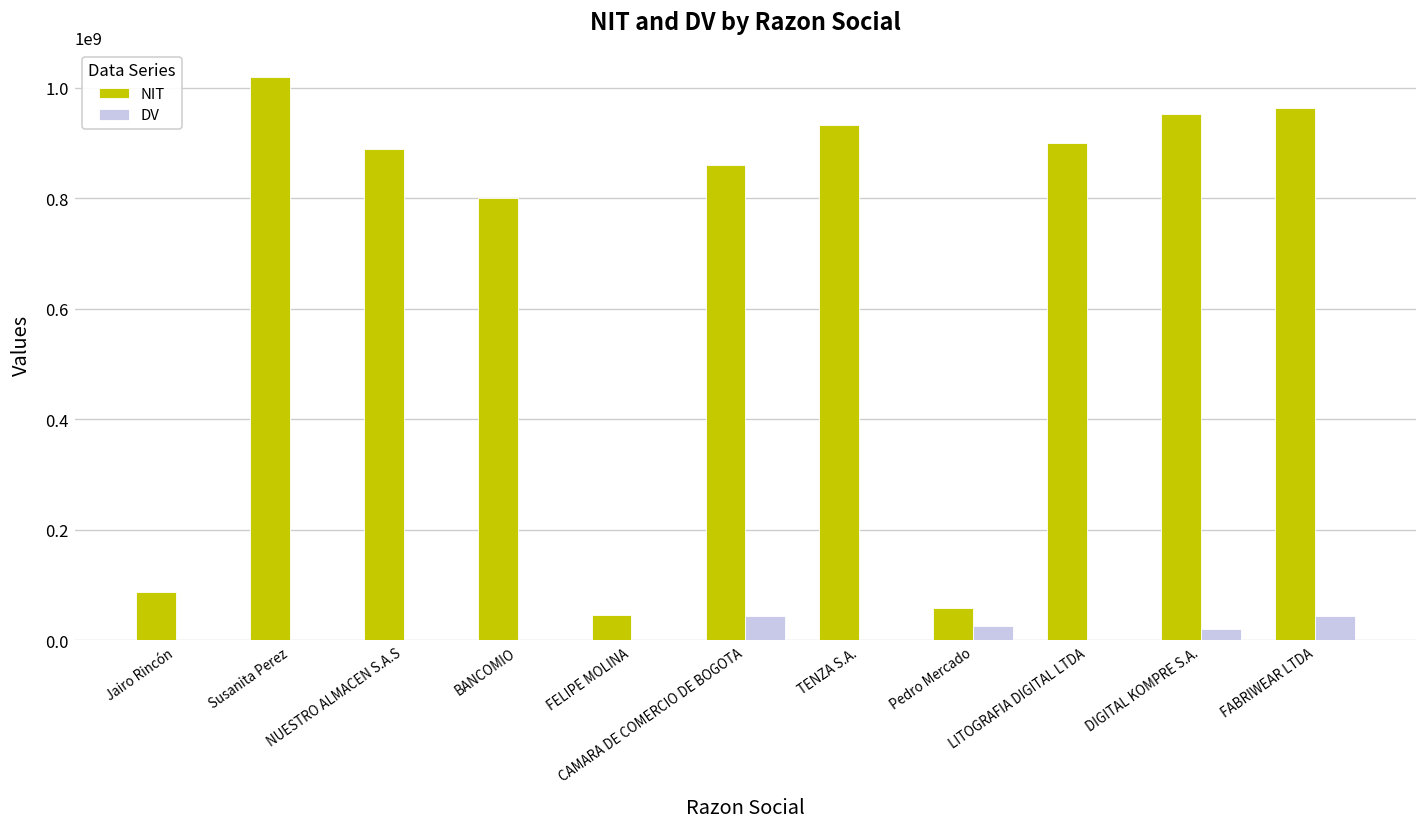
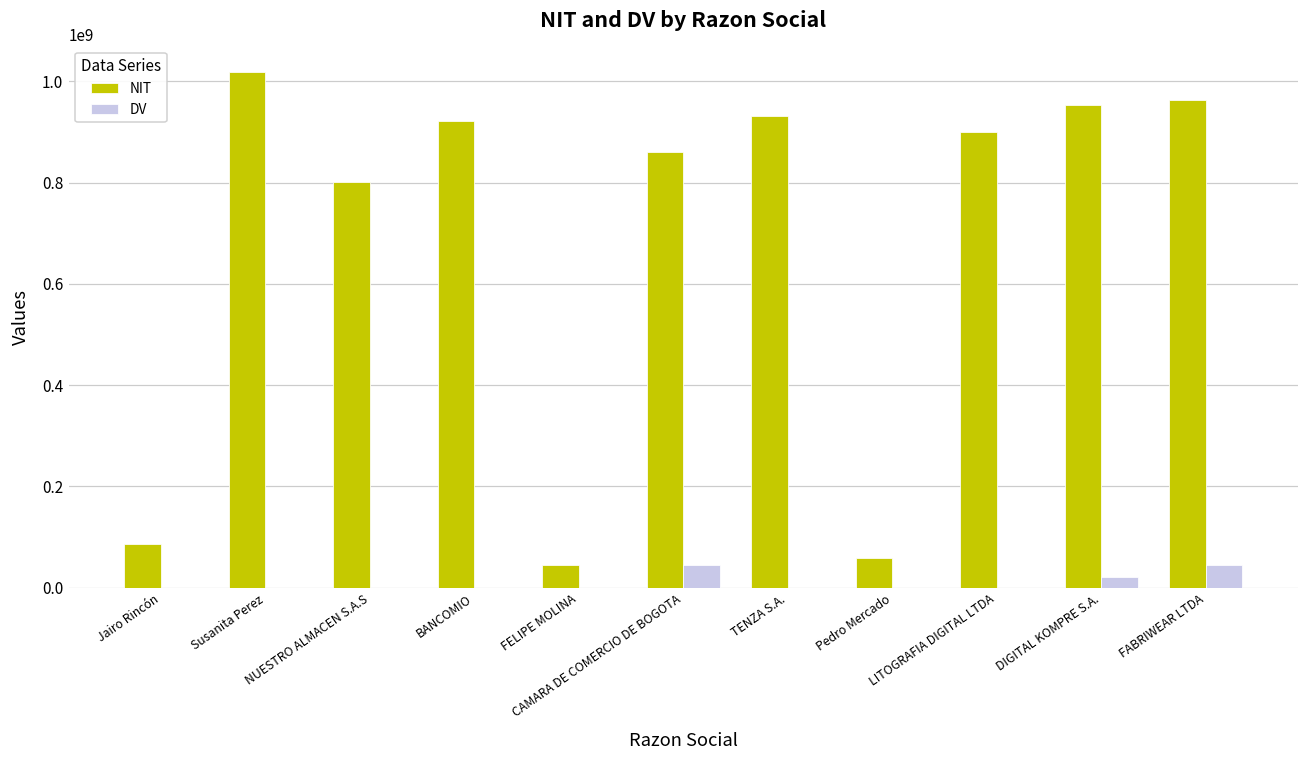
  {
    "NIT": {
      "Jairo Rincón": 90000000,
      "Susanita Perez": 1020000000,
-     "NUESTRO ALMACEN S.A.S": 890000000,
-     "BANCOMIO": 800000000,
+     "NUESTRO ALMACEN S.A.S": 800000000,
+     "BANCOMIO": 920000000,
      "FELIPE MOLINA": 50000000,
      "CAMARA DE COMERCIO DE BOGOTA": 860000000,
      "TENZA S.A.": 930000000,
      "Pedro Mercado": 60000000,
      "LITOGRAFIA DIGITAL LTDA": 900000000,
      "DIGITAL KOMPRE S.A.": 950000000,
      "FABRIWEAR LTDA": 960000000
    },
    "DV": {
      "Jairo Rincón": 0,
      "Susanita Perez": 0,
      "NUESTRO ALMACEN S.A.S": 0,
      "FELIPE MOLINA": 0,
      "CAMARA DE COMERCIO DE BOGOTA": 40000000,
-     "Pedro Mercado": 30000000,
+     "Pedro Mercado": 0,
      "DIGITAL KOMPRE S.A.": 20000000,
      "FABRIWEAR LTDA": 40000000
    }
  }
